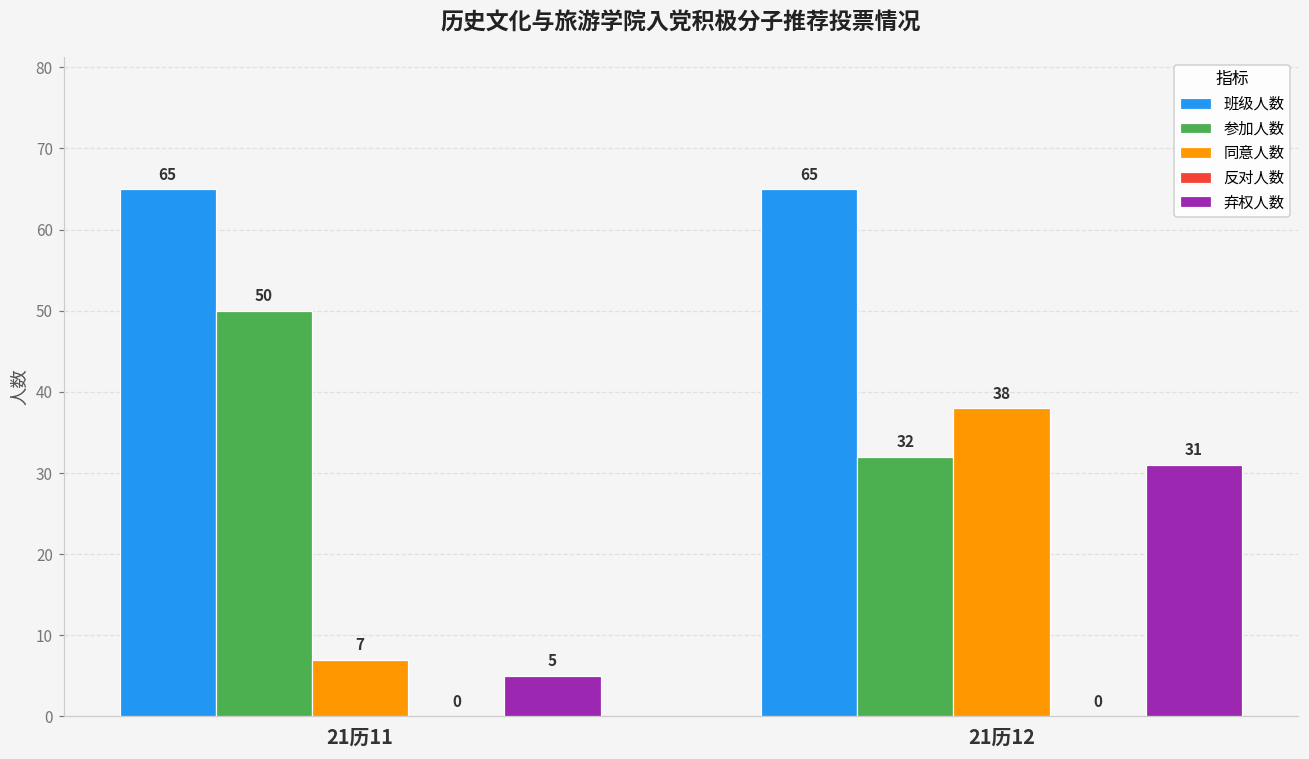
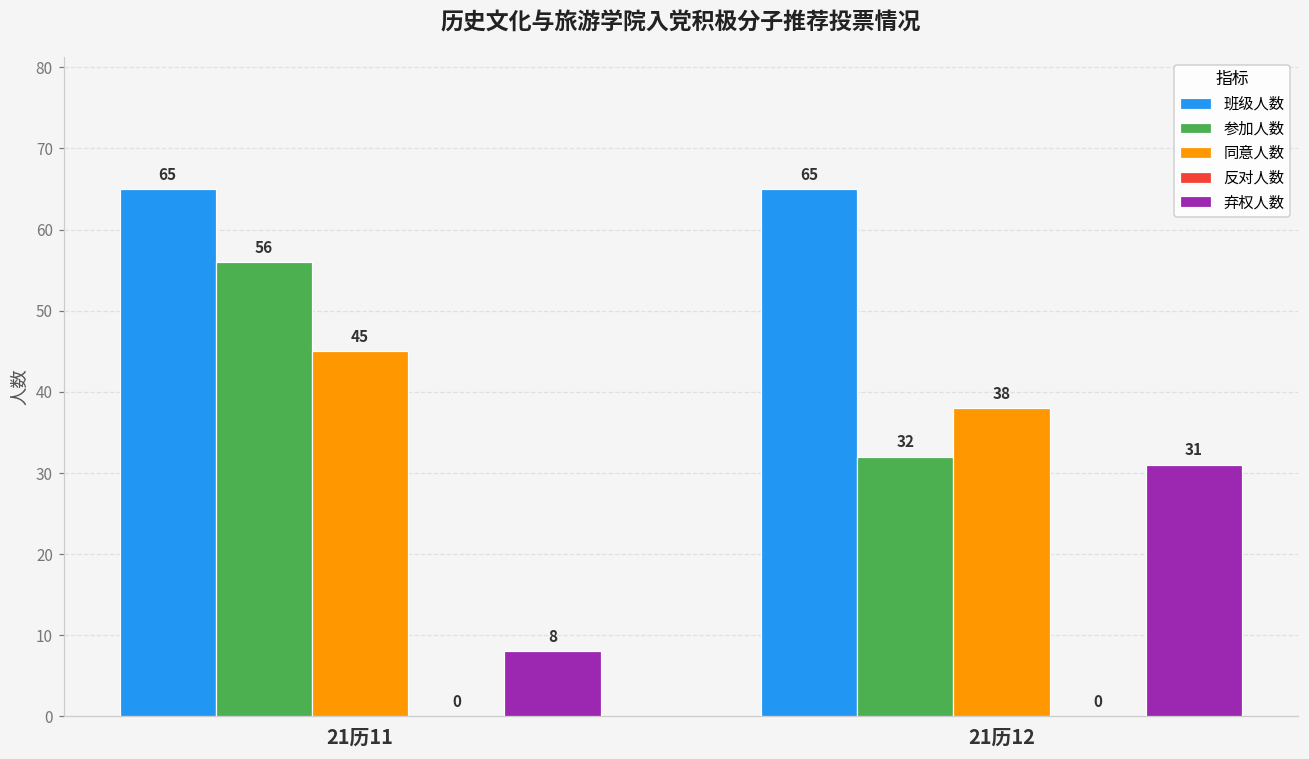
  {
    "班级人数": {
      "21历11": 65,
      "21历12": 65
    },
    "参加人数": {
-     "21历11": 50,
+     "21历11": 56,
      "21历12": 32
    },
    "同意人数": {
-     "21历11": 7,
+     "21历11": 45,
      "21历12": 38
    },
    "反对人数": {
      "21历11": 0,
      "21历12": 0
    },
    "弃权人数": {
-     "21历11": 5,
+     "21历11": 8,
      "21历12": 31
    }
  }
